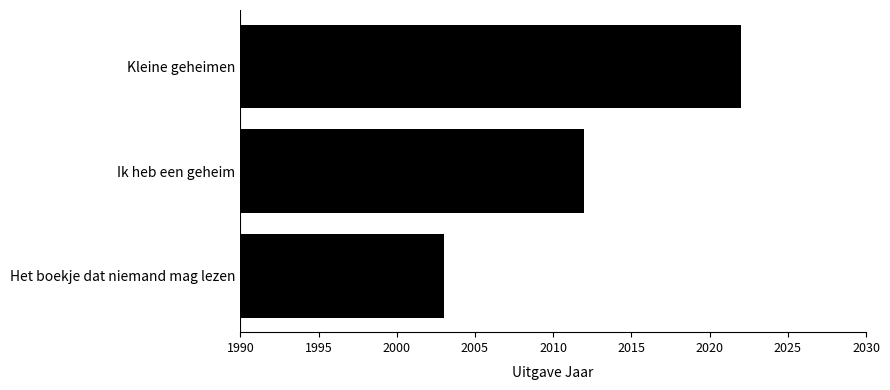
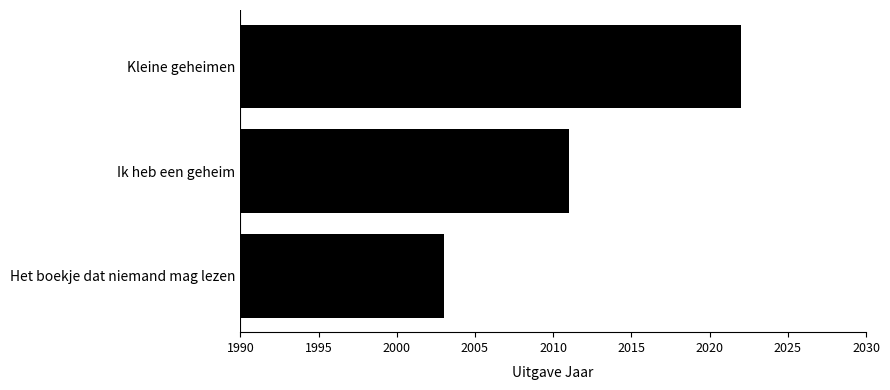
  {
    "Kleine geheimen": 2022,
-   "Ik heb een geheim": 2012,
+   "Ik heb een geheim": 2011,
    "Het boekje dat niemand mag lezen": 2003
  }
